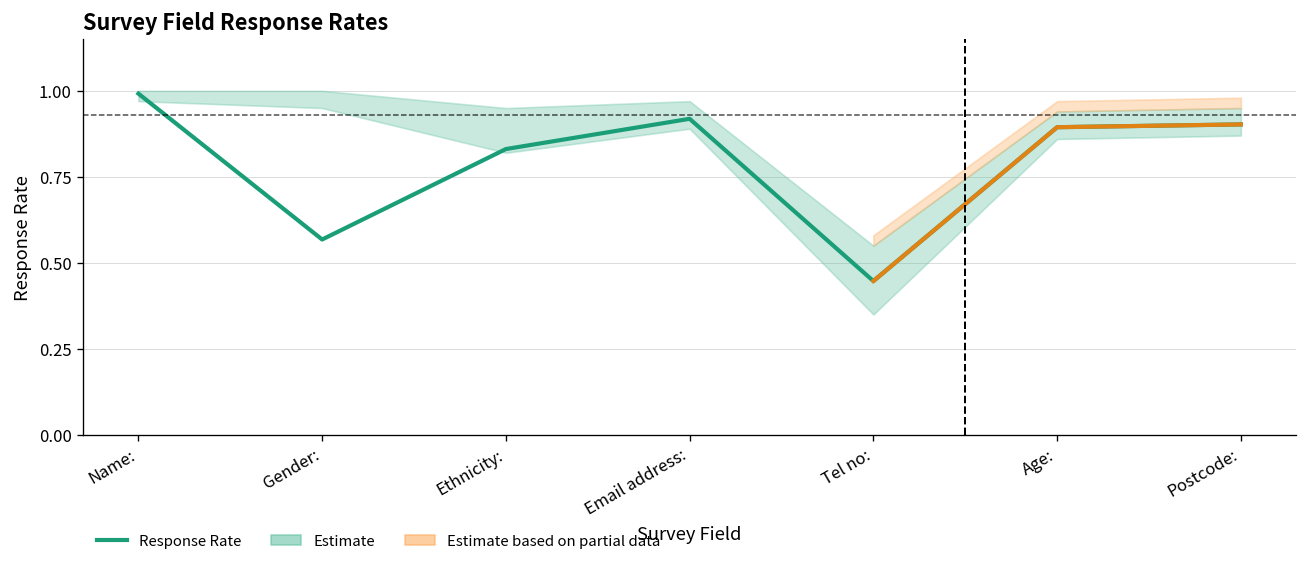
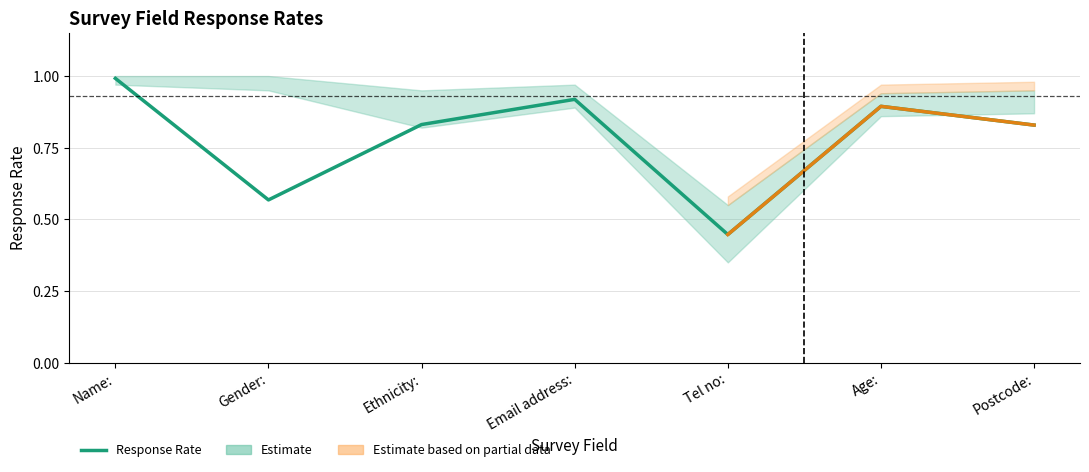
  {
    "Response Rate": {
      "Gender:": 0.57,
      "Ethnicity:": 0.83,
      "Email address:": 0.92,
-     "Postcode:": 0.90
+     "Postcode:": 0.83
    },
    "Estimate based on partial data": {
      "Tel no:": 0.03,
      "Age:": 0.03,
      "Postcode:": 0.03
    }
  }
